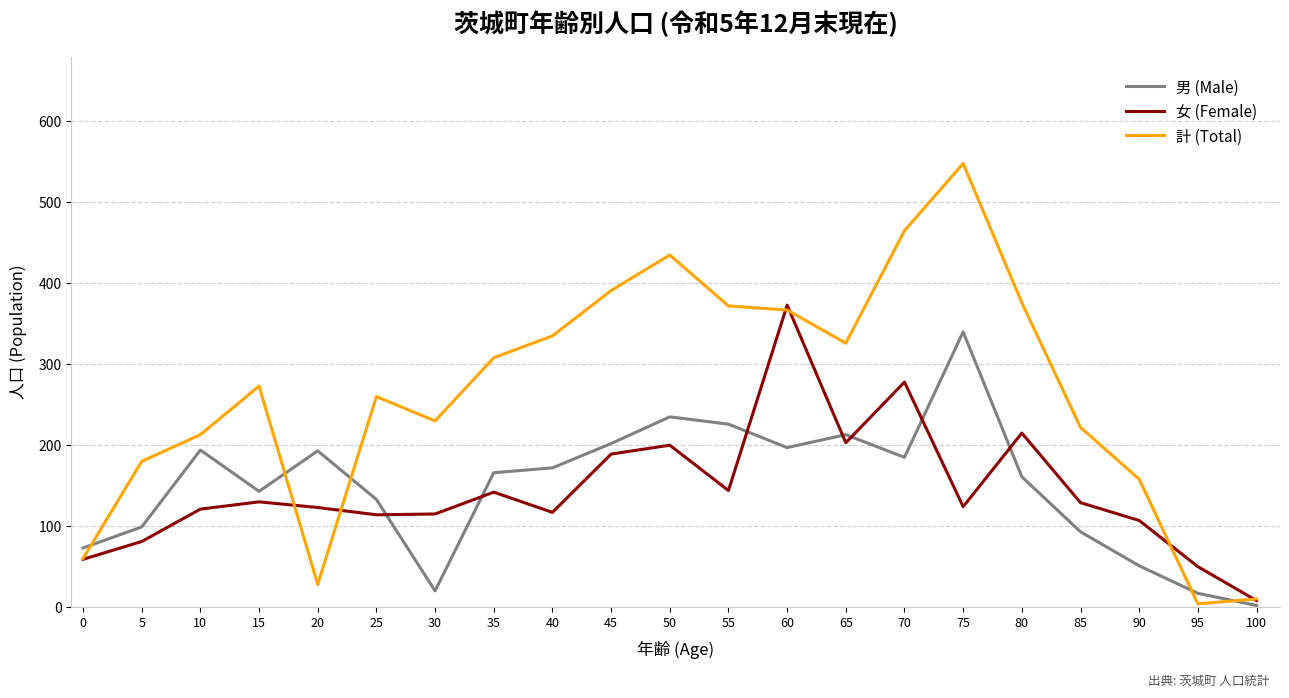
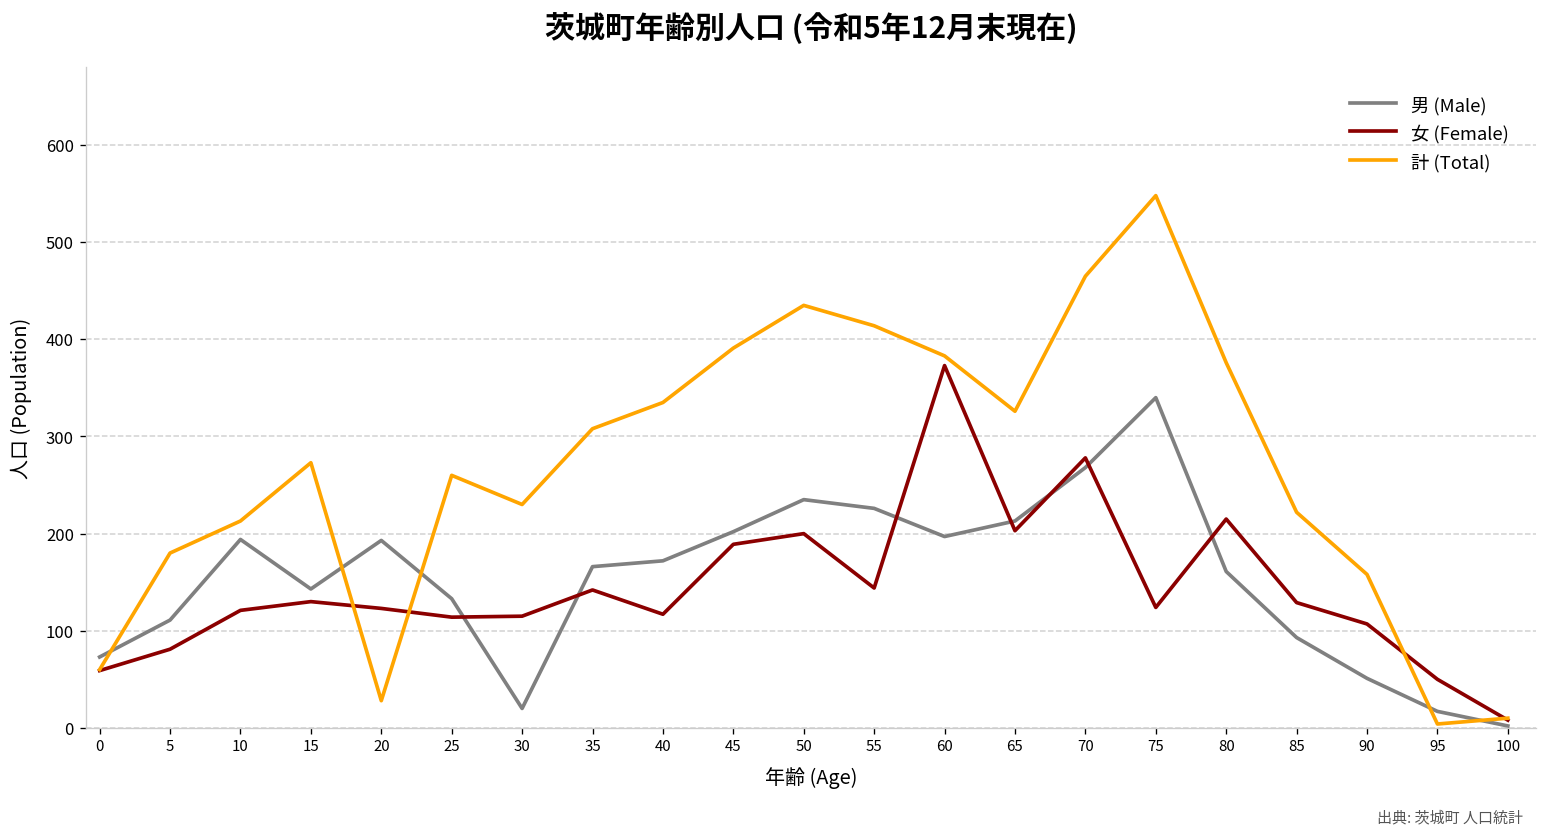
  {
    "男 (Male)": {
      "0": 70,
-     "5": 100,
+     "5": 110,
      "10": 190,
      "15": 140,
      "20": 190,
      "25": 130,
      "30": 20,
      "35": 170,
      "40": 170,
      "45": 200,
      "50": 240,
      "55": 230,
      "60": 200,
      "65": 210,
-     "70": 190,
+     "70": 270,
      "75": 340,
      "80": 160,
      "85": 90,
      "90": 50,
      "95": 20,
      "100": 0
    },
    "女 (Female)": {
      "5": 80,
      "10": 120,
      "15": 130,
      "20": 120,
      "25": 110,
      "30": 120,
      "35": 140,
      "40": 120,
      "45": 190,
      "50": 200,
      "55": 140,
      "60": 370,
      "65": 200,
      "70": 280,
      "75": 120,
      "80": 220,
      "85": 130,
      "90": 110,
      "95": 50
    },
    "計 (Total)": {
      "5": 180,
      "10": 210,
      "15": 270,
      "20": 30,
      "25": 260,
      "30": 230,
      "35": 310,
      "40": 340,
      "45": 390,
      "50": 440,
-     "55": 370,
-     "60": 370,
+     "55": 410,
+     "60": 380,
      "65": 330,
      "70": 470,
      "75": 550,
      "80": 380,
      "85": 220,
      "90": 160,
      "95": 0
    }
  }
